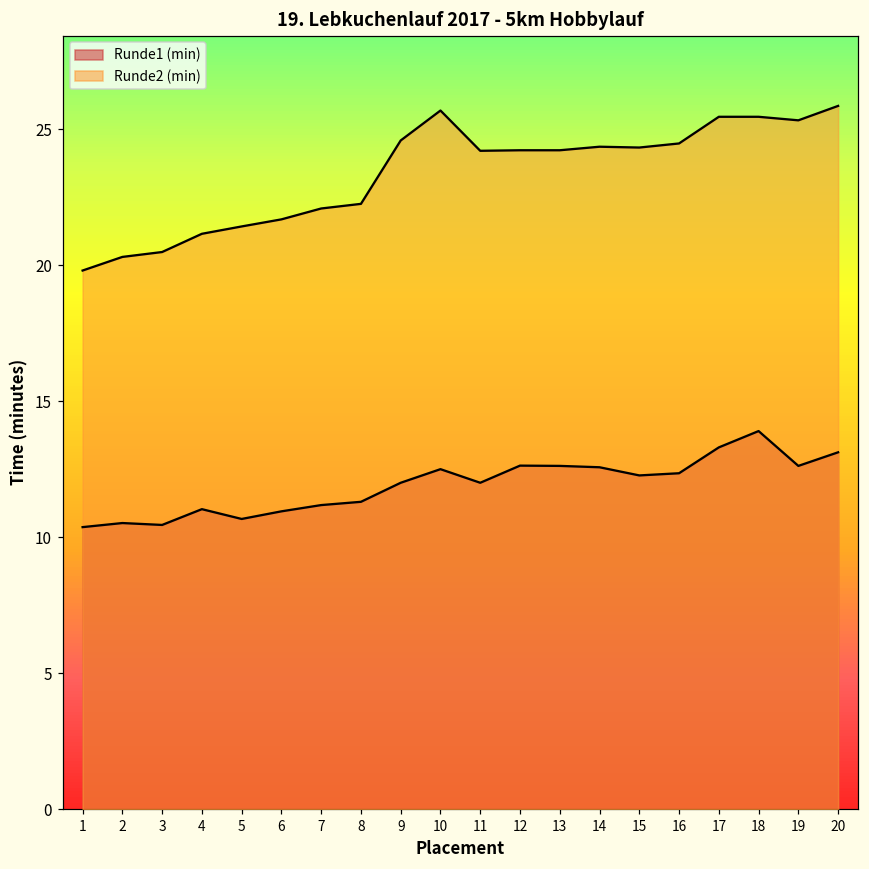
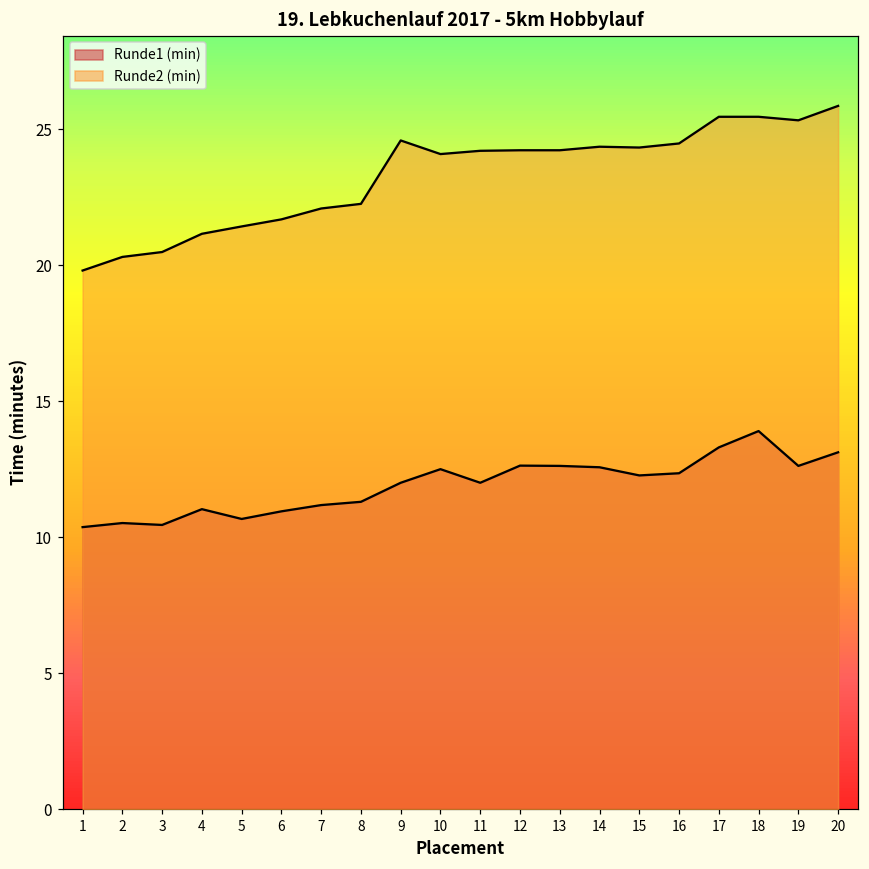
  {
    "Runde1 (min)": {
      "1": 10.4,
      "2": 10.5,
      "3": 10.5,
      "4": 11.0,
      "5": 10.7,
      "6": 11.0,
      "7": 11.2,
      "8": 11.3,
      "9": 12.0,
      "10": 12.5,
      "11": 12.0,
      "12": 12.6,
      "13": 12.6,
      "14": 12.6,
      "15": 12.3,
      "16": 12.4,
      "17": 13.3,
      "18": 13.9,
      "19": 12.6,
      "20": 13.1
    },
    "Runde2 (min)": {
      "1": 19.8,
      "2": 20.3,
      "3": 20.5,
      "4": 21.2,
      "5": 21.4,
      "6": 21.7,
      "7": 22.1,
      "8": 22.3,
      "9": 24.6,
-     "10": 25.7,
+     "10": 24.1,
      "11": 24.2,
      "12": 24.2,
      "13": 24.2,
      "14": 24.4,
      "15": 24.3,
      "16": 24.5,
      "17": 25.5,
      "18": 25.5,
      "19": 25.3,
      "20": 25.9
    }
  }
